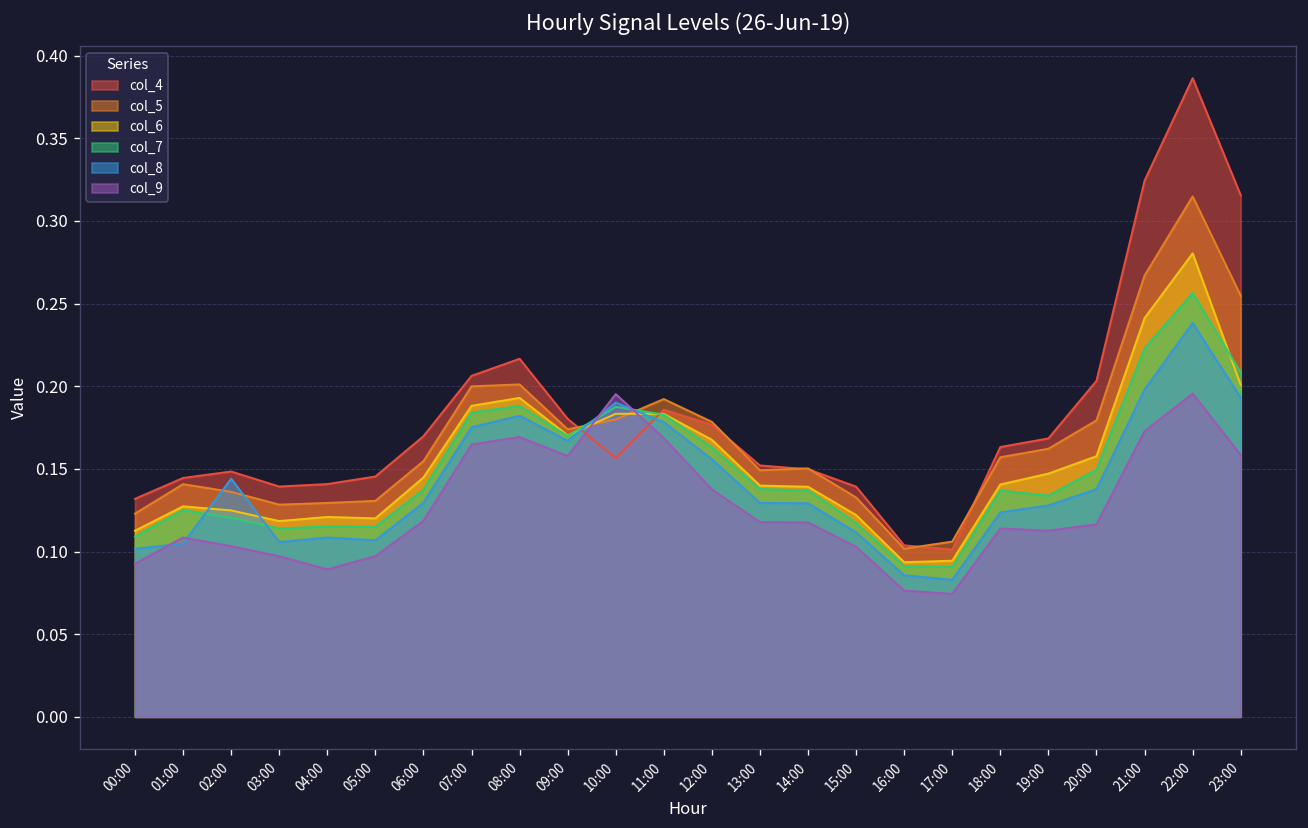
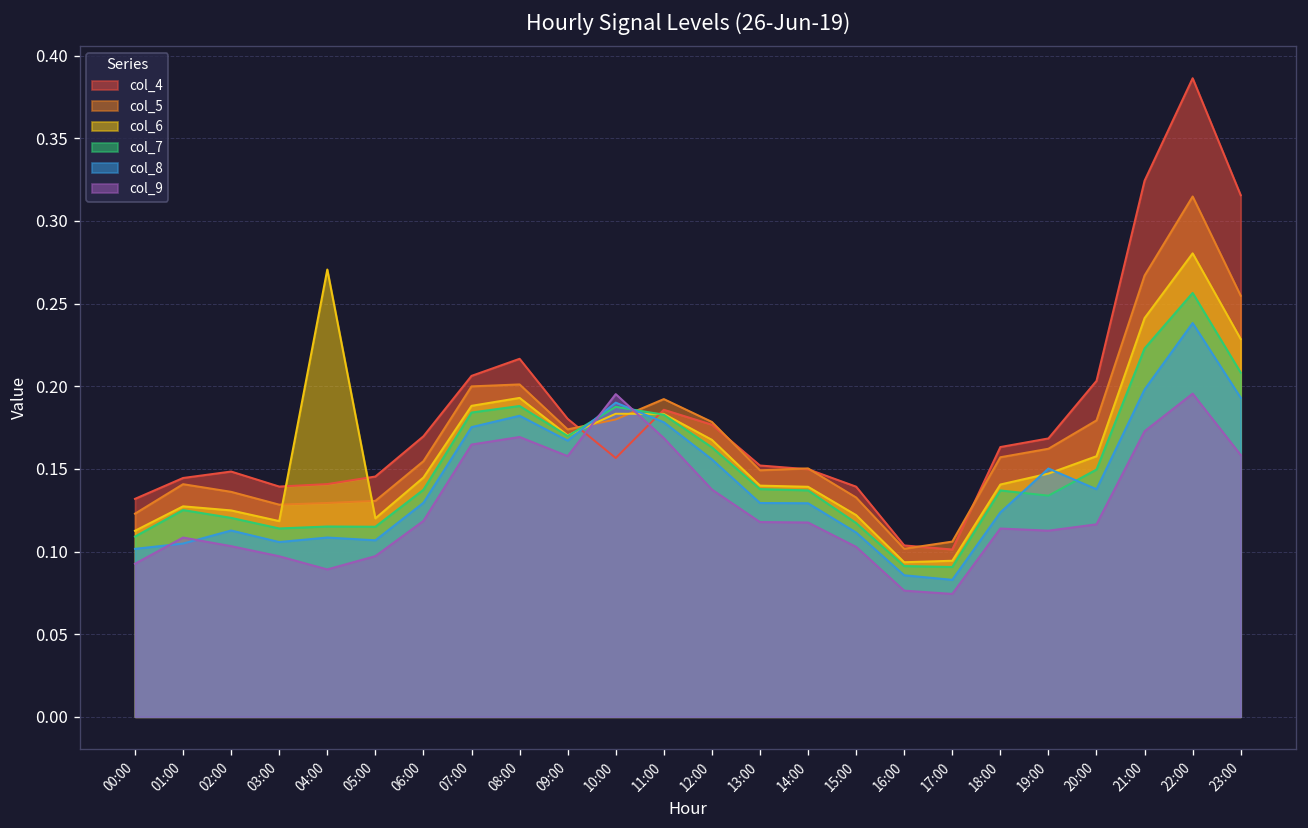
  {
    "col_6": {
      "00:00": 0.113,
      "01:00": 0.127,
      "02:00": 0.125,
      "03:00": 0.118,
-     "04:00": 0.121,
+     "04:00": 0.271,
      "05:00": 0.120,
      "06:00": 0.145,
      "07:00": 0.188,
      "08:00": 0.193,
      "10:00": 0.183,
      "12:00": 0.168,
      "13:00": 0.140,
      "14:00": 0.139,
      "15:00": 0.122,
      "16:00": 0.094,
      "17:00": 0.094,
      "18:00": 0.141,
      "19:00": 0.147,
      "20:00": 0.158,
      "21:00": 0.241,
      "22:00": 0.280,
-     "23:00": 0.201
+     "23:00": 0.228
    },
    "col_7": {
      "00:00": 0.109,
      "01:00": 0.125,
      "02:00": 0.120,
      "03:00": 0.114,
      "04:00": 0.115,
      "05:00": 0.115,
      "06:00": 0.137,
      "07:00": 0.184,
      "08:00": 0.188,
      "10:00": 0.188,
      "12:00": 0.163,
      "13:00": 0.138,
      "14:00": 0.137,
      "15:00": 0.117,
      "16:00": 0.091,
      "17:00": 0.091,
      "18:00": 0.137,
      "19:00": 0.134,
      "20:00": 0.150,
      "21:00": 0.223,
      "22:00": 0.256,
      "23:00": 0.208
    },
    "col_8": {
      "00:00": 0.102,
      "01:00": 0.105,
-     "02:00": 0.144,
+     "02:00": 0.113,
      "03:00": 0.106,
      "04:00": 0.108,
      "05:00": 0.107,
      "06:00": 0.129,
      "07:00": 0.175,
      "08:00": 0.182,
      "09:00": 0.167,
      "10:00": 0.190,
      "11:00": 0.178,
      "12:00": 0.156,
      "13:00": 0.129,
      "14:00": 0.129,
      "15:00": 0.112,
      "16:00": 0.086,
      "17:00": 0.083,
      "18:00": 0.124,
-     "19:00": 0.128,
+     "19:00": 0.150,
      "20:00": 0.138,
      "21:00": 0.198,
      "22:00": 0.238,
      "23:00": 0.193
    },
    "col_9": {
      "00:00": 0.093,
      "01:00": 0.108,
      "02:00": 0.103,
      "03:00": 0.097,
      "04:00": 0.089,
      "05:00": 0.097,
      "06:00": 0.119,
      "07:00": 0.165,
      "08:00": 0.169,
      "09:00": 0.158,
      "10:00": 0.195,
      "11:00": 0.169,
      "12:00": 0.138,
      "13:00": 0.118,
      "14:00": 0.118,
      "15:00": 0.103,
      "16:00": 0.076,
      "17:00": 0.074,
      "18:00": 0.114,
      "19:00": 0.113,
      "20:00": 0.116,
      "21:00": 0.173,
      "22:00": 0.196,
      "23:00": 0.158
    }
  }
